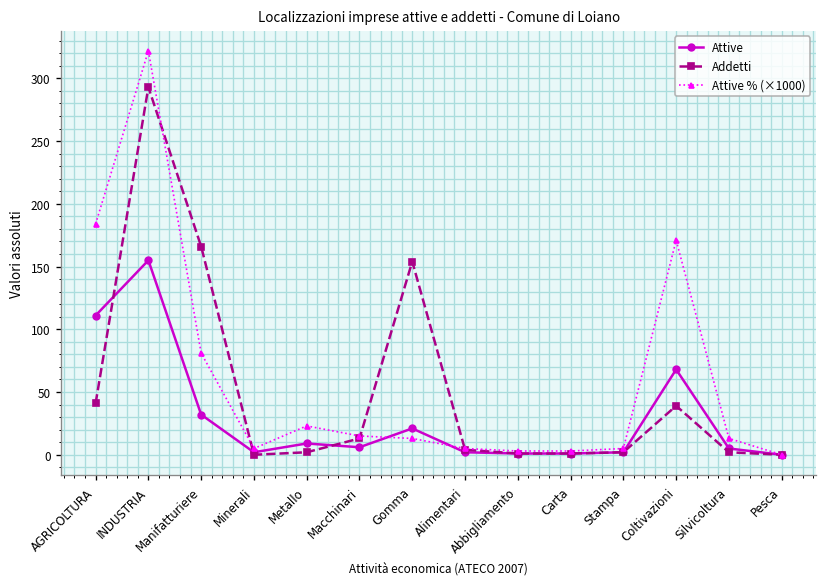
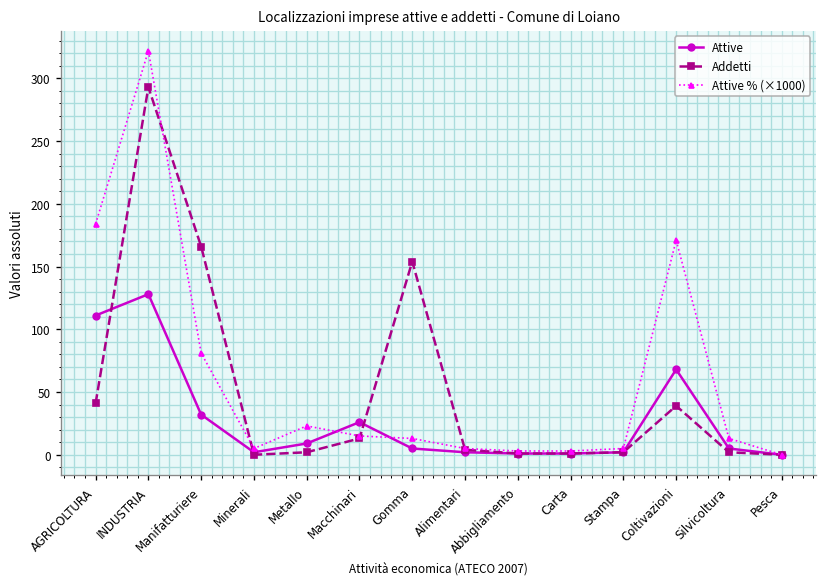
  {
    "Attive": {
      "AGRICOLTURA": 111,
-     "INDUSTRIA": 155,
+     "INDUSTRIA": 128,
      "Manifatturiere": 32,
      "Metallo": 9,
-     "Macchinari": 6,
-     "Gomma": 21,
+     "Macchinari": 26,
+     "Gomma": 5,
      "Coltivazioni": 68,
      "Silvicoltura": 5
    },
    "Addetti": {
      "AGRICOLTURA": 41,
      "INDUSTRIA": 293,
      "Manifatturiere": 166,
      "Metallo": 2,
      "Gomma": 154,
      "Coltivazioni": 39,
      "Silvicoltura": 2
    },
    "Attive % (×1000)": {
      "AGRICOLTURA": 184,
      "INDUSTRIA": 322,
      "Manifatturiere": 81,
      "Minerali": 5,
      "Metallo": 23,
      "Gomma": 13,
      "Stampa": 5,
      "Coltivazioni": 171,
      "Silvicoltura": 13
    }
  }
